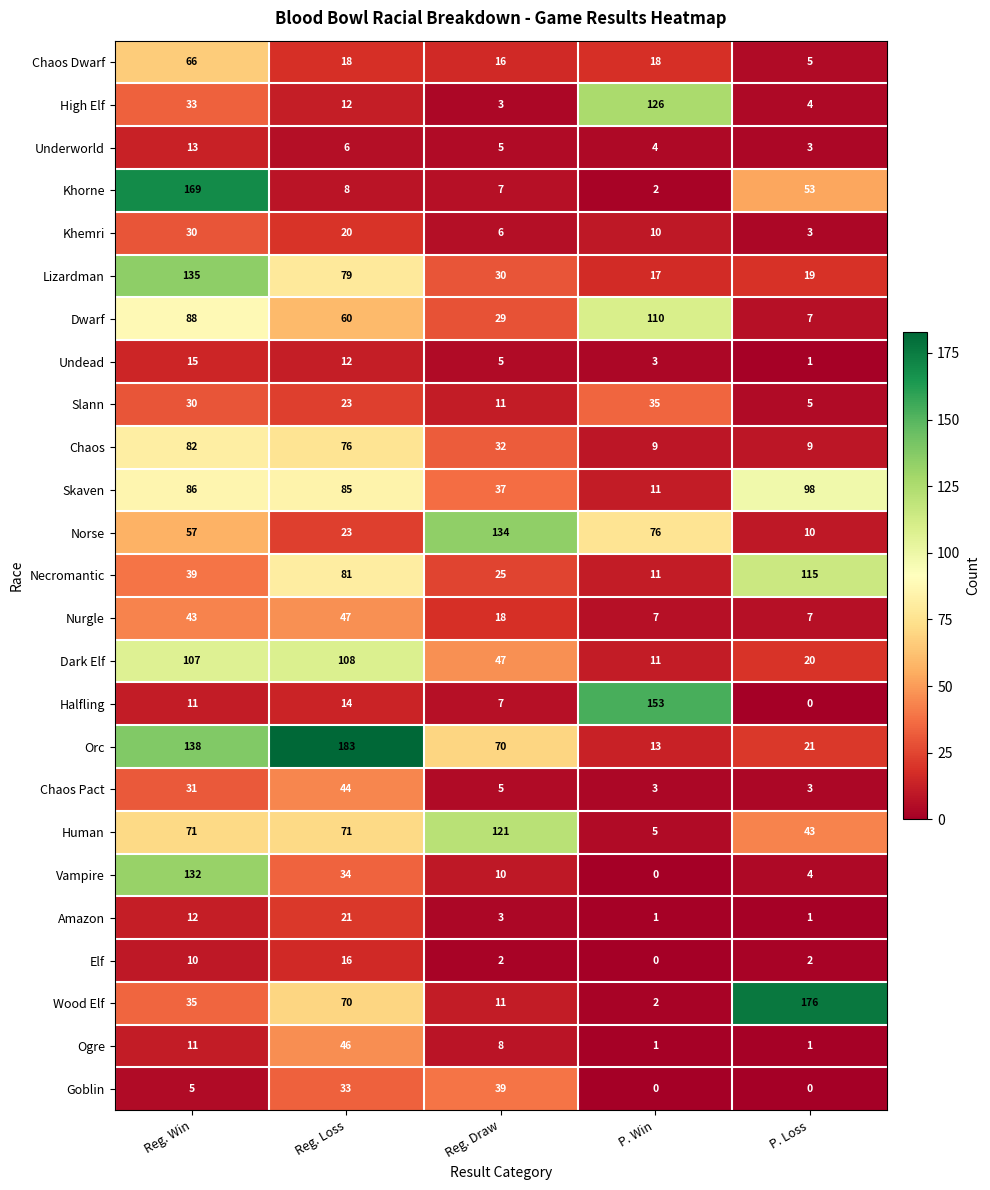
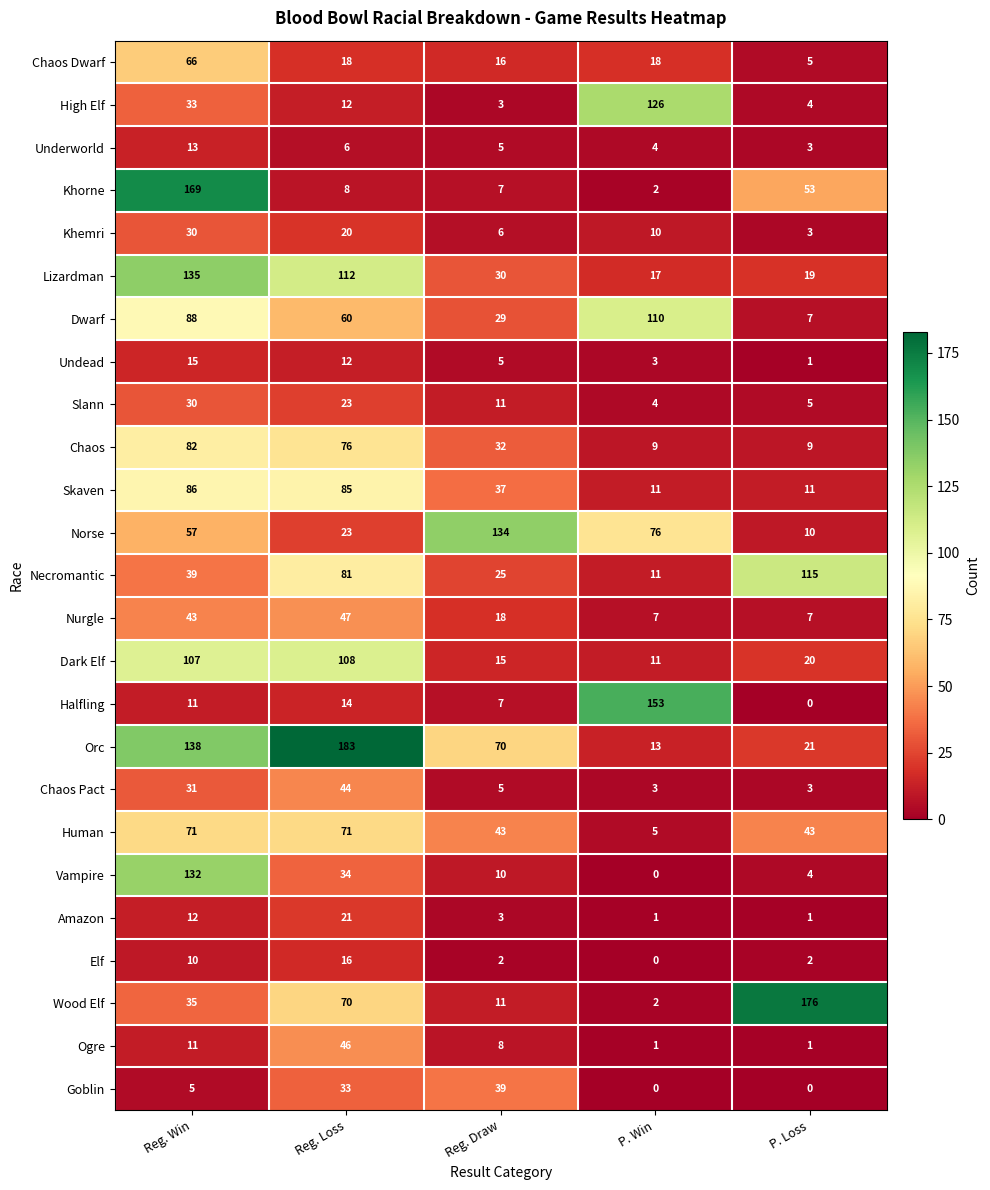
  {
    "Chaos Dwarf": {
      "Reg. Win": 66,
      "Reg. Loss": 18,
      "Reg. Draw": 16,
      "P. Win": 18,
      "P. Loss": 5
    },
    "High Elf": {
      "Reg. Win": 33,
      "Reg. Loss": 12,
      "Reg. Draw": 3,
      "P. Win": 126,
      "P. Loss": 4
    },
    "Underworld": {
      "Reg. Win": 13,
      "Reg. Loss": 6,
      "Reg. Draw": 5,
      "P. Win": 4,
      "P. Loss": 3
    },
    "Khorne": {
      "Reg. Win": 169,
      "Reg. Loss": 8,
      "Reg. Draw": 7,
      "P. Win": 2,
      "P. Loss": 53
    },
    "Khemri": {
      "Reg. Win": 30,
      "Reg. Loss": 20,
      "Reg. Draw": 6,
      "P. Win": 10,
      "P. Loss": 3
    },
    "Lizardman": {
      "Reg. Win": 135,
-     "Reg. Loss": 79,
+     "Reg. Loss": 112,
      "Reg. Draw": 30,
      "P. Win": 17,
      "P. Loss": 19
    },
    "Dwarf": {
      "Reg. Win": 88,
      "Reg. Loss": 60,
      "Reg. Draw": 29,
      "P. Win": 110,
      "P. Loss": 7
    },
    "Undead": {
      "Reg. Win": 15,
      "Reg. Loss": 12,
      "Reg. Draw": 5,
      "P. Win": 3,
      "P. Loss": 1
    },
    "Slann": {
      "Reg. Win": 30,
      "Reg. Loss": 23,
      "Reg. Draw": 11,
-     "P. Win": 35,
+     "P. Win": 4,
      "P. Loss": 5
    },
    "Chaos": {
      "Reg. Win": 82,
      "Reg. Loss": 76,
      "Reg. Draw": 32,
      "P. Win": 9,
      "P. Loss": 9
    },
    "Skaven": {
      "Reg. Win": 86,
      "Reg. Loss": 85,
      "Reg. Draw": 37,
      "P. Win": 11,
-     "P. Loss": 98
+     "P. Loss": 11
    },
    "Norse": {
      "Reg. Win": 57,
      "Reg. Loss": 23,
      "Reg. Draw": 134,
      "P. Win": 76,
      "P. Loss": 10
    },
    "Necromantic": {
      "Reg. Win": 39,
      "Reg. Loss": 81,
      "Reg. Draw": 25,
      "P. Win": 11,
      "P. Loss": 115
    },
    "Nurgle": {
      "Reg. Win": 43,
      "Reg. Loss": 47,
      "Reg. Draw": 18,
      "P. Win": 7,
      "P. Loss": 7
    },
    "Dark Elf": {
      "Reg. Win": 107,
      "Reg. Loss": 108,
-     "Reg. Draw": 47,
+     "Reg. Draw": 15,
      "P. Win": 11,
      "P. Loss": 20
    },
    "Halfling": {
      "Reg. Win": 11,
      "Reg. Loss": 14,
      "Reg. Draw": 7,
      "P. Win": 153,
      "P. Loss": 0
    },
    "Orc": {
      "Reg. Win": 138,
      "Reg. Loss": 183,
      "Reg. Draw": 70,
      "P. Win": 13,
      "P. Loss": 21
    },
    "Chaos Pact": {
      "Reg. Win": 31,
      "Reg. Loss": 44,
      "Reg. Draw": 5,
      "P. Win": 3,
      "P. Loss": 3
    },
    "Human": {
      "Reg. Win": 71,
      "Reg. Loss": 71,
-     "Reg. Draw": 121,
+     "Reg. Draw": 43,
      "P. Win": 5,
      "P. Loss": 43
    },
    "Vampire": {
      "Reg. Win": 132,
      "Reg. Loss": 34,
      "Reg. Draw": 10,
      "P. Win": 0,
      "P. Loss": 4
    },
    "Amazon": {
      "Reg. Win": 12,
      "Reg. Loss": 21,
      "Reg. Draw": 3,
      "P. Win": 1,
      "P. Loss": 1
    },
    "Elf": {
      "Reg. Win": 10,
      "Reg. Loss": 16,
      "Reg. Draw": 2,
      "P. Win": 0,
      "P. Loss": 2
    },
    "Wood Elf": {
      "Reg. Win": 35,
      "Reg. Loss": 70,
      "Reg. Draw": 11,
      "P. Win": 2,
      "P. Loss": 176
    },
    "Ogre": {
      "Reg. Win": 11,
      "Reg. Loss": 46,
      "Reg. Draw": 8,
      "P. Win": 1,
      "P. Loss": 1
    },
    "Goblin": {
      "Reg. Win": 5,
      "Reg. Loss": 33,
      "Reg. Draw": 39,
      "P. Win": 0,
      "P. Loss": 0
    }
  }
